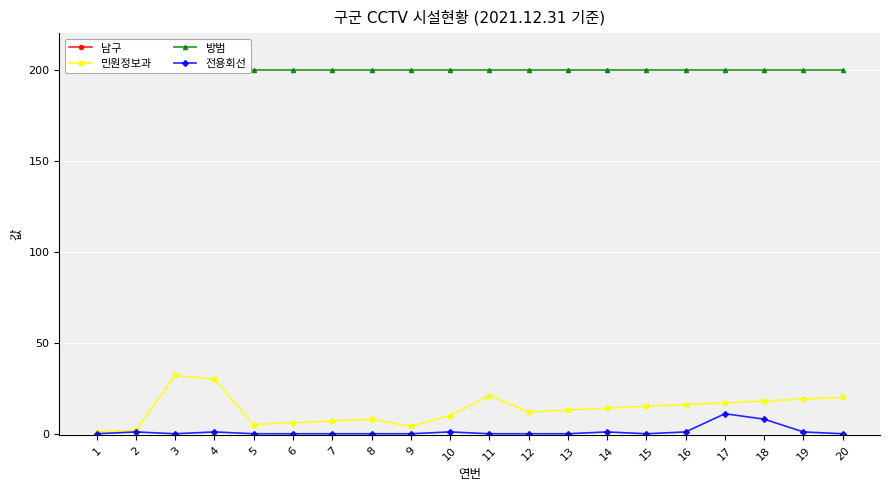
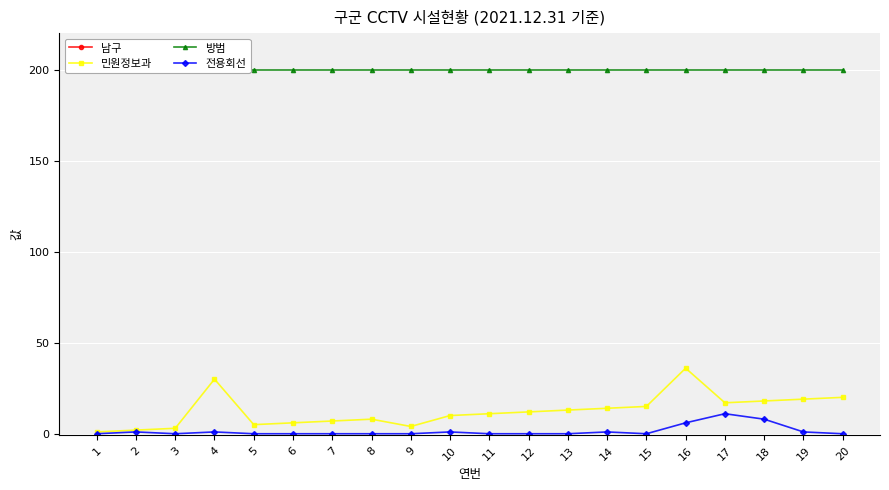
  {
    "민원정보과": {
-     "3": 32,
+     "3": 3,
      "4": 30,
      "5": 5,
      "6": 6,
      "7": 7,
      "8": 8,
      "9": 4,
      "10": 10,
-     "11": 21,
+     "11": 11,
      "12": 12,
      "13": 13,
      "14": 14,
      "15": 15,
-     "16": 16,
+     "16": 36,
      "17": 17,
      "18": 18,
      "19": 19,
      "20": 20
    },
    "방범": {
      "5": 200,
      "6": 200,
      "7": 200,
      "8": 200,
      "9": 200,
      "10": 200,
      "11": 200,
      "12": 200,
      "13": 200,
      "14": 200,
      "15": 200,
      "16": 200,
      "17": 200,
      "18": 200,
      "19": 200,
      "20": 200
    },
    "전용회선": {
      "3": 0,
      "4": 1,
      "5": 0,
      "6": 0,
      "7": 0,
      "8": 0,
      "9": 0,
      "10": 1,
      "11": 0,
      "12": 0,
      "13": 0,
      "14": 1,
      "15": 0,
-     "16": 1,
+     "16": 6,
      "17": 11,
      "18": 8,
      "19": 1,
      "20": 0
    }
  }
